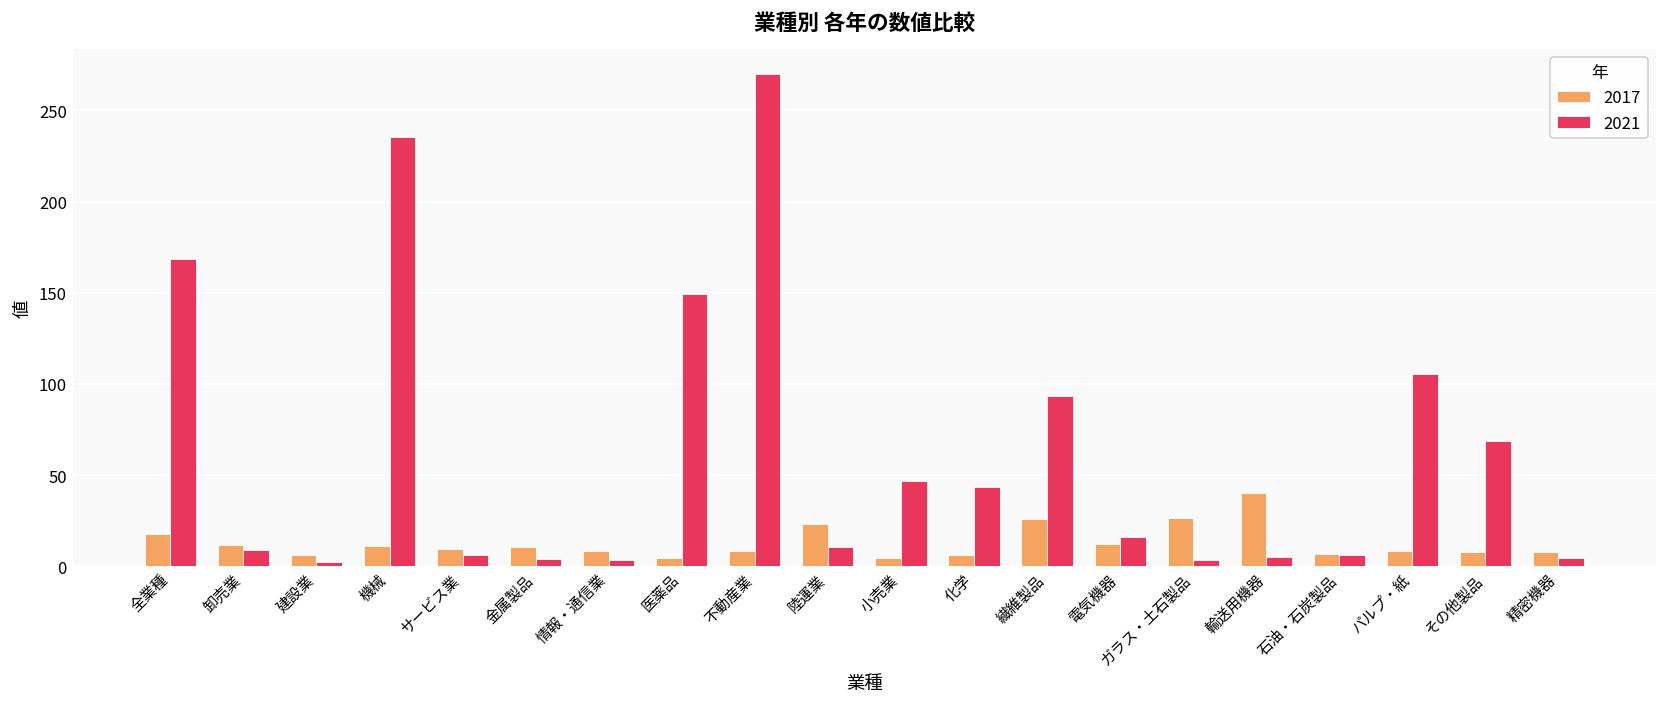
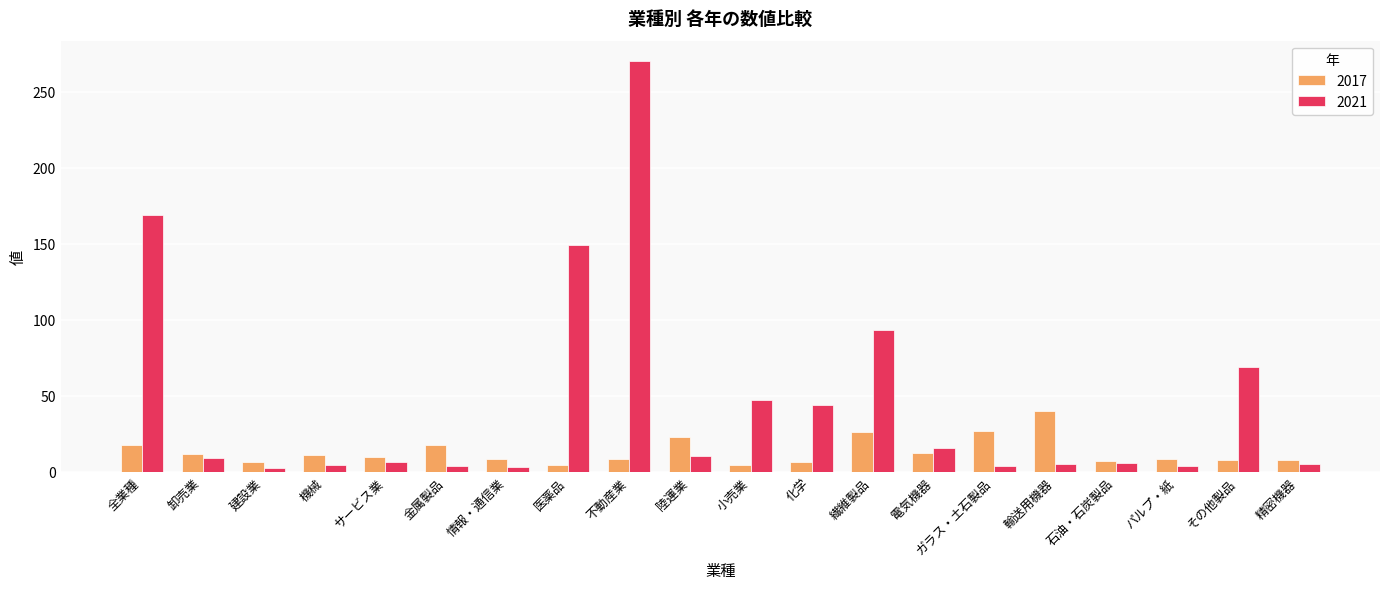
  {
    "2017": {
      "全業種": 18,
      "卸売業": 12,
      "建設業": 6,
      "機械": 11,
      "サービス業": 10,
-     "金属製品": 10,
+     "金属製品": 18,
      "情報・通信業": 9,
      "医薬品": 5,
      "不動産業": 9,
      "陸運業": 23,
      "小売業": 5,
      "化学": 6,
      "繊維製品": 26,
      "電気機器": 13,
      "ガラス・土石製品": 27,
      "輸送用機器": 40,
      "石油・石炭製品": 7,
      "パルプ・紙": 9,
      "その他製品": 8,
      "精密機器": 8
    },
    "2021": {
      "全業種": 169,
      "卸売業": 9,
      "建設業": 2,
-     "機械": 235,
+     "機械": 4,
      "サービス業": 6,
      "金属製品": 4,
      "情報・通信業": 3,
      "医薬品": 150,
      "不動産業": 270,
      "陸運業": 11,
      "小売業": 47,
      "化学": 44,
      "繊維製品": 93,
      "電気機器": 16,
      "ガラス・土石製品": 4,
      "輸送用機器": 5,
      "石油・石炭製品": 6,
-     "パルプ・紙": 105,
+     "パルプ・紙": 4,
      "その他製品": 69,
      "精密機器": 5
    }
  }
